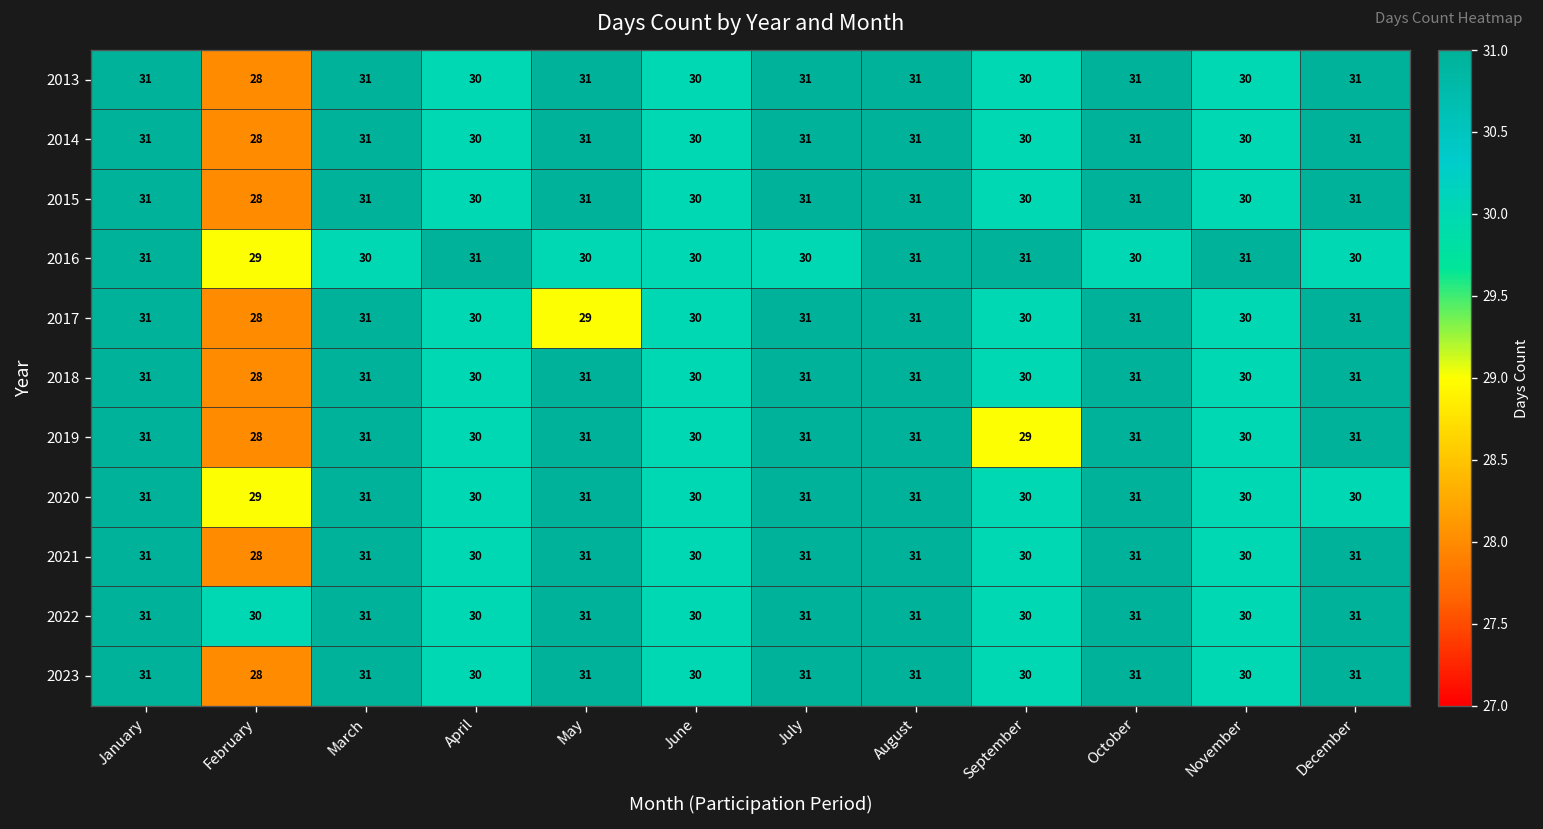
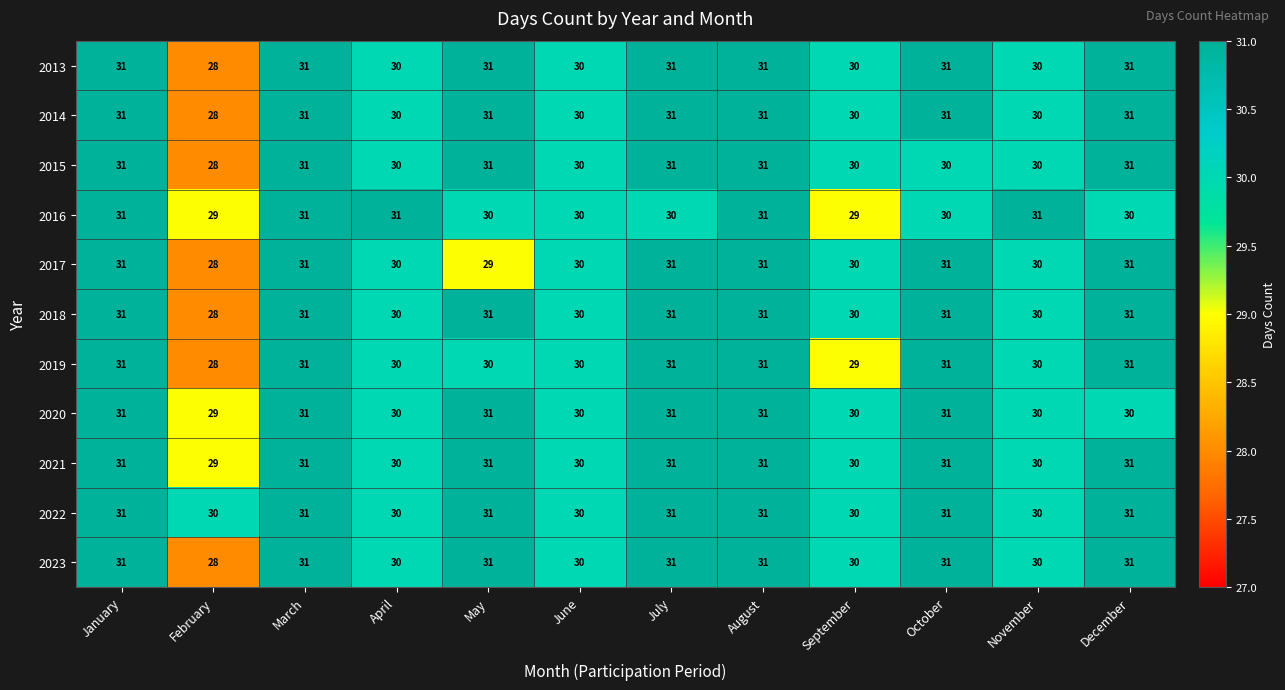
  {
    "2013": {
      "January": 31,
      "February": 28,
      "March": 31,
      "April": 30,
      "May": 31,
      "June": 30,
      "July": 31,
      "August": 31,
      "September": 30,
      "October": 31,
      "November": 30,
      "December": 31
    },
    "2014": {
      "January": 31,
      "February": 28,
      "March": 31,
      "April": 30,
      "May": 31,
      "June": 30,
      "July": 31,
      "August": 31,
      "September": 30,
      "October": 31,
      "November": 30,
      "December": 31
    },
    "2015": {
      "January": 31,
      "February": 28,
      "March": 31,
      "April": 30,
      "May": 31,
      "June": 30,
      "July": 31,
      "August": 31,
      "September": 30,
-     "October": 31,
+     "October": 30,
      "November": 30,
      "December": 31
    },
    "2016": {
      "January": 31,
      "February": 29,
-     "March": 30,
+     "March": 31,
      "April": 31,
      "May": 30,
      "June": 30,
      "July": 30,
      "August": 31,
-     "September": 31,
+     "September": 29,
      "October": 30,
      "November": 31,
      "December": 30
    },
    "2017": {
      "January": 31,
      "February": 28,
      "March": 31,
      "April": 30,
      "May": 29,
      "June": 30,
      "July": 31,
      "August": 31,
      "September": 30,
      "October": 31,
      "November": 30,
      "December": 31
    },
    "2018": {
      "January": 31,
      "February": 28,
      "March": 31,
      "April": 30,
      "May": 31,
      "June": 30,
      "July": 31,
      "August": 31,
      "September": 30,
      "October": 31,
      "November": 30,
      "December": 31
    },
    "2019": {
      "January": 31,
      "February": 28,
      "March": 31,
      "April": 30,
-     "May": 31,
+     "May": 30,
      "June": 30,
      "July": 31,
      "August": 31,
      "September": 29,
      "October": 31,
      "November": 30,
      "December": 31
    },
    "2020": {
      "January": 31,
      "February": 29,
      "March": 31,
      "April": 30,
      "May": 31,
      "June": 30,
      "July": 31,
      "August": 31,
      "September": 30,
      "October": 31,
      "November": 30,
      "December": 30
    },
    "2021": {
      "January": 31,
-     "February": 28,
+     "February": 29,
      "March": 31,
      "April": 30,
      "May": 31,
      "June": 30,
      "July": 31,
      "August": 31,
      "September": 30,
      "October": 31,
      "November": 30,
      "December": 31
    },
    "2022": {
      "January": 31,
      "February": 30,
      "March": 31,
      "April": 30,
      "May": 31,
      "June": 30,
      "July": 31,
      "August": 31,
      "September": 30,
      "October": 31,
      "November": 30,
      "December": 31
    },
    "2023": {
      "January": 31,
      "February": 28,
      "March": 31,
      "April": 30,
      "May": 31,
      "June": 30,
      "July": 31,
      "August": 31,
      "September": 30,
      "October": 31,
      "November": 30,
      "December": 31
    }
  }
